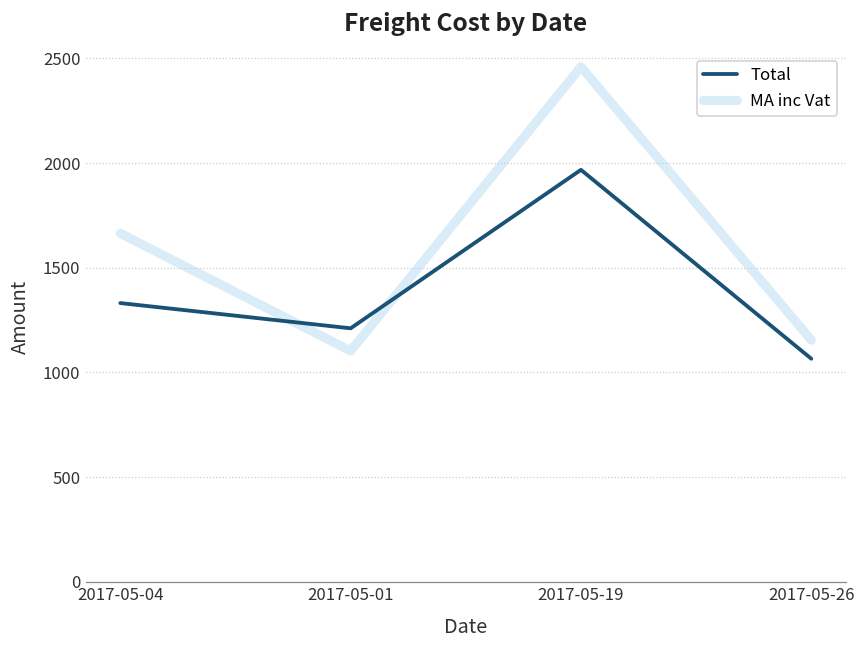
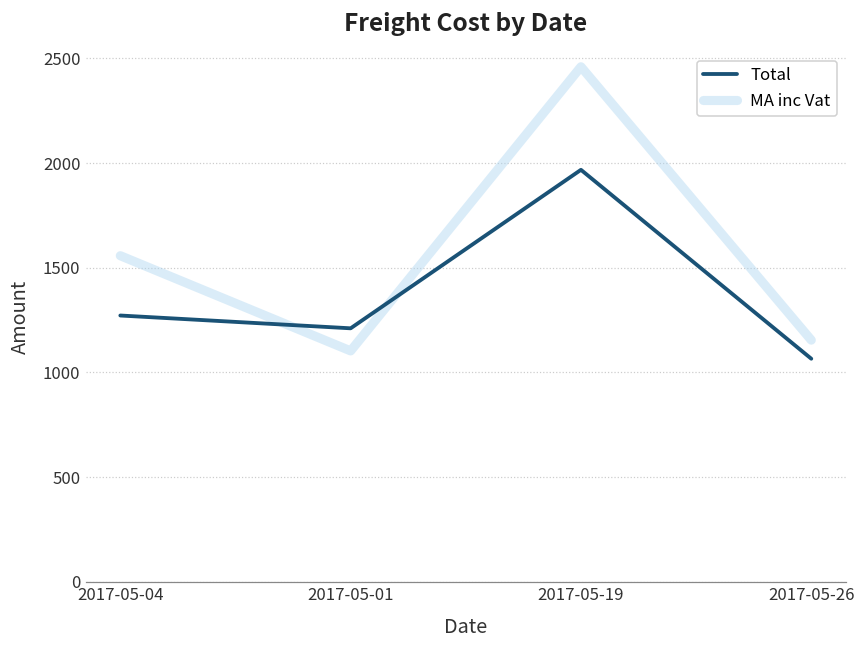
  {
    "Total": {
-     "2017-05-04": 1330,
+     "2017-05-04": 1270,
      "2017-05-01": 1210,
      "2017-05-19": 1970,
      "2017-05-26": 1070
    },
    "MA inc Vat": {
-     "2017-05-04": 1660,
+     "2017-05-04": 1560,
      "2017-05-01": 1100,
      "2017-05-19": 2460,
      "2017-05-26": 1150
    }
  }
